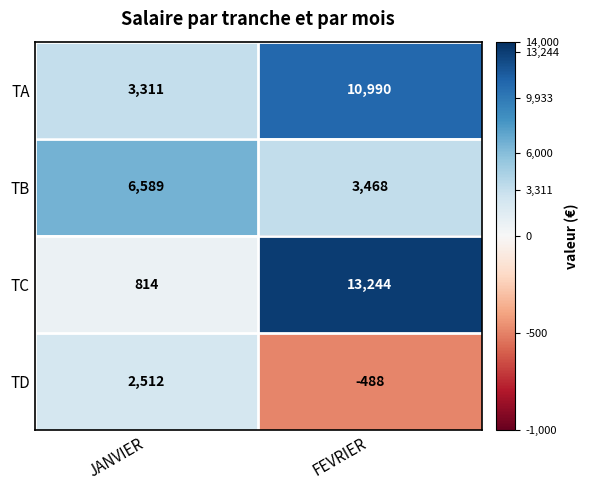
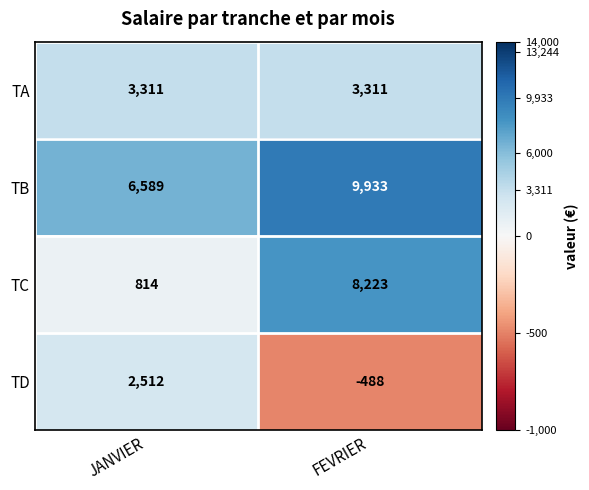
  {
    "TA": {
      "JANVIER": "3,311",
-     "FEVRIER": "10,990"
+     "FEVRIER": "3,311"
    },
    "TB": {
      "JANVIER": "6,589",
-     "FEVRIER": "3,468"
+     "FEVRIER": "9,933"
    },
    "TC": {
      "JANVIER": "814",
-     "FEVRIER": "13,244"
+     "FEVRIER": "8,223"
    },
    "TD": {
      "JANVIER": "2,512",
      "FEVRIER": "-488"
    }
  }
